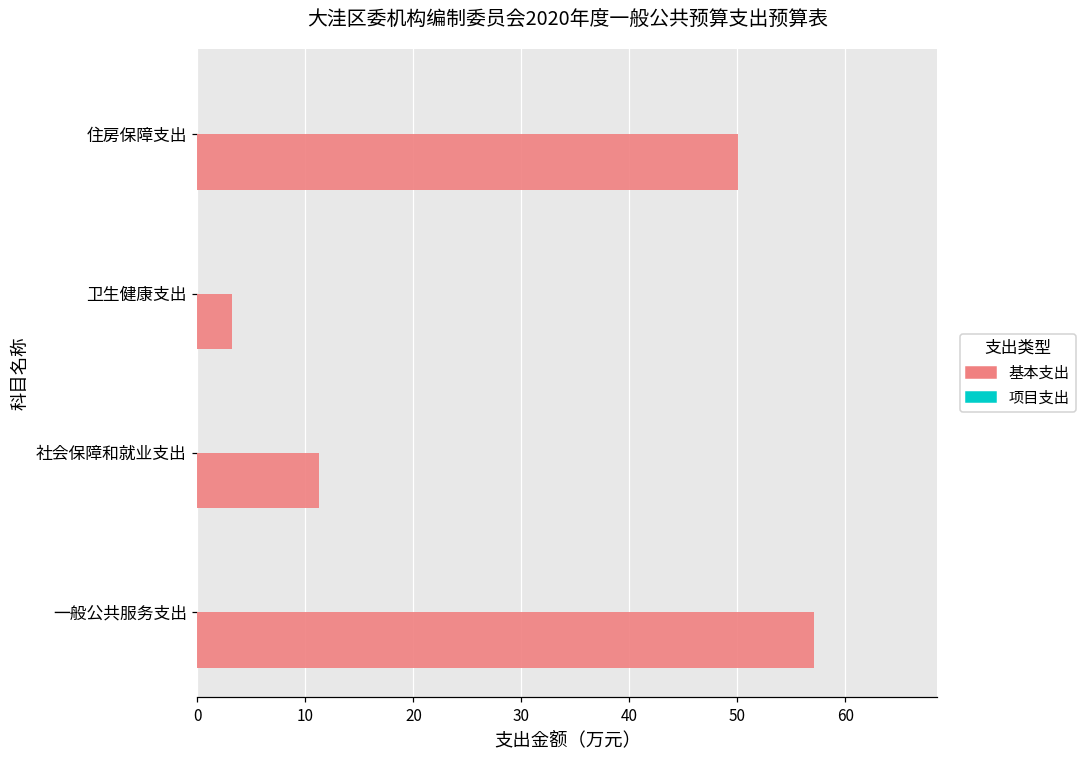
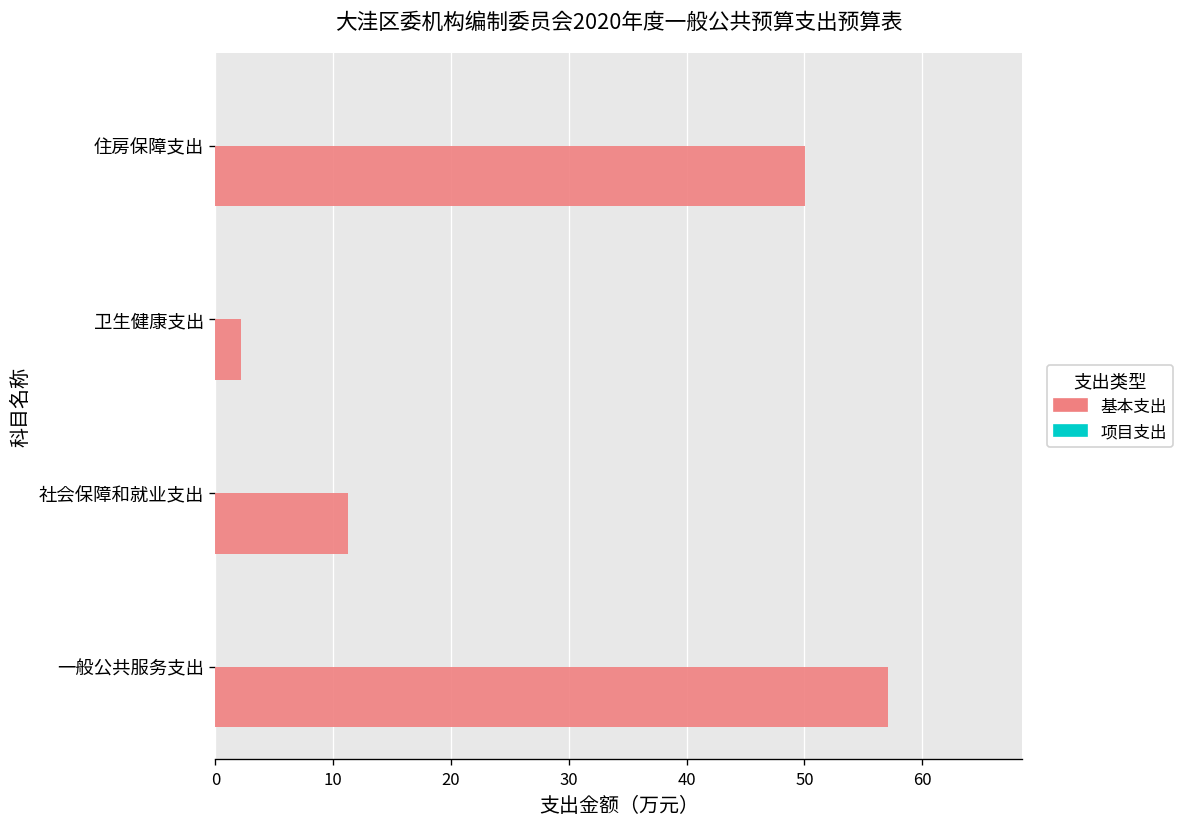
  {
    "基本支出": {
      "住房保障支出": 50,
-     "卫生健康支出": 3,
+     "卫生健康支出": 2,
      "社会保障和就业支出": 11,
      "一般公共服务支出": 57
    },
    "项目支出": {
      "住房保障支出": 0,
      "卫生健康支出": 0,
      "社会保障和就业支出": 0,
      "一般公共服务支出": 0
    }
  }
